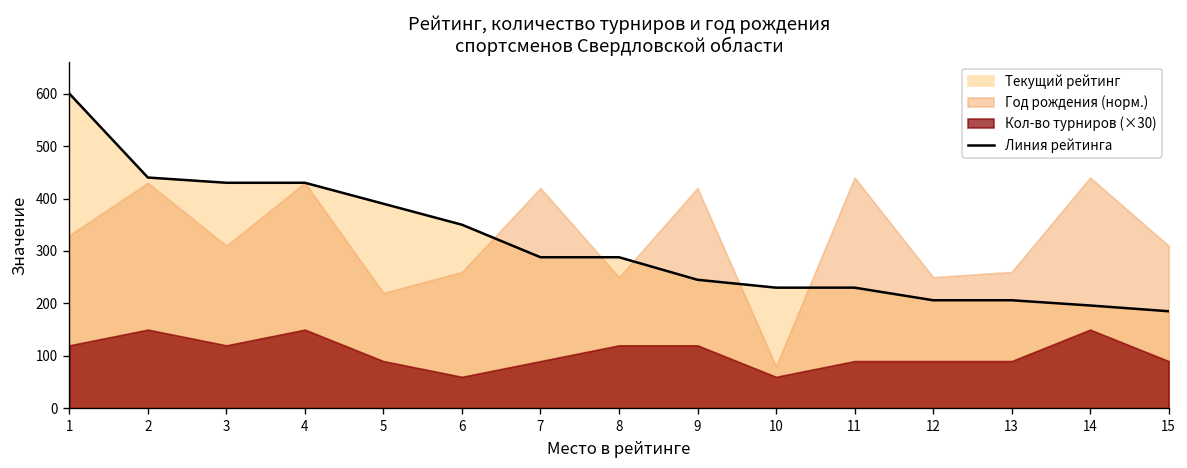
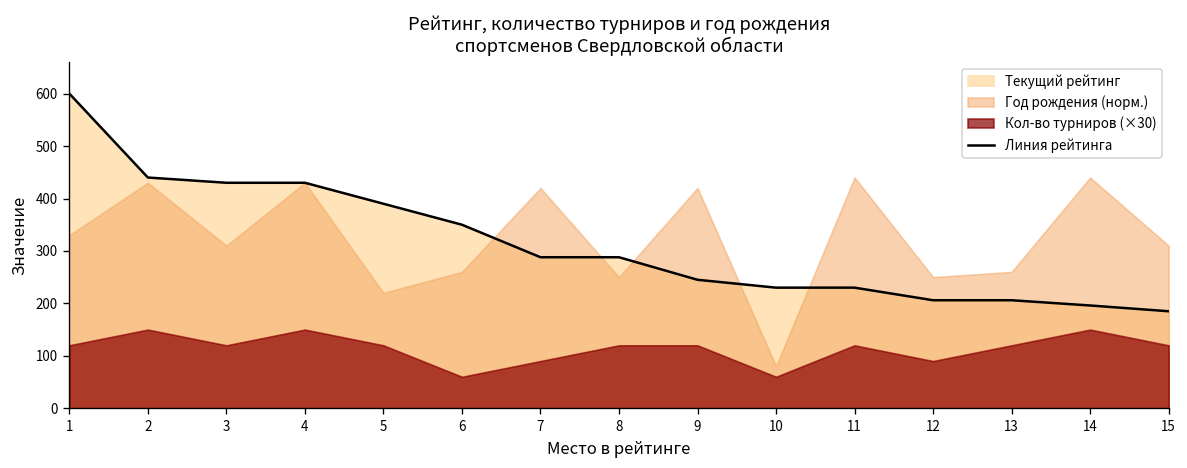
  {
    "Кол-во турниров (×30)": {
      "1": 120,
      "2": 150,
      "3": 120,
      "4": 150,
-     "5": 90,
+     "5": 120,
      "6": 60,
      "7": 90,
      "8": 120,
      "9": 120,
      "10": 60,
-     "11": 90,
+     "11": 120,
      "12": 90,
-     "13": 90,
+     "13": 120,
      "14": 150,
-     "15": 90
+     "15": 120
    }
  }
